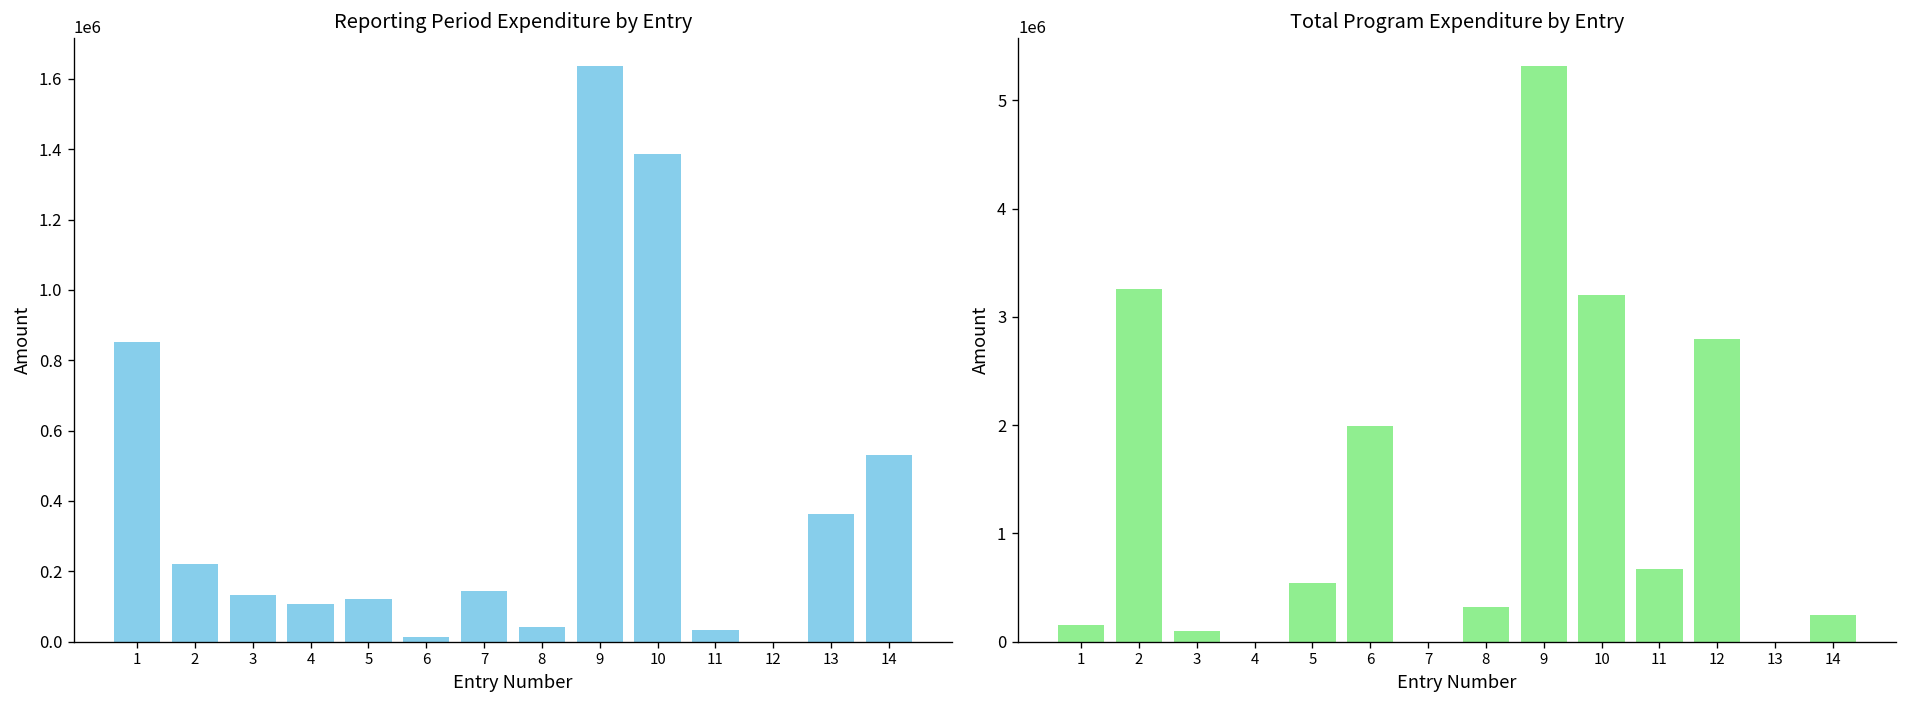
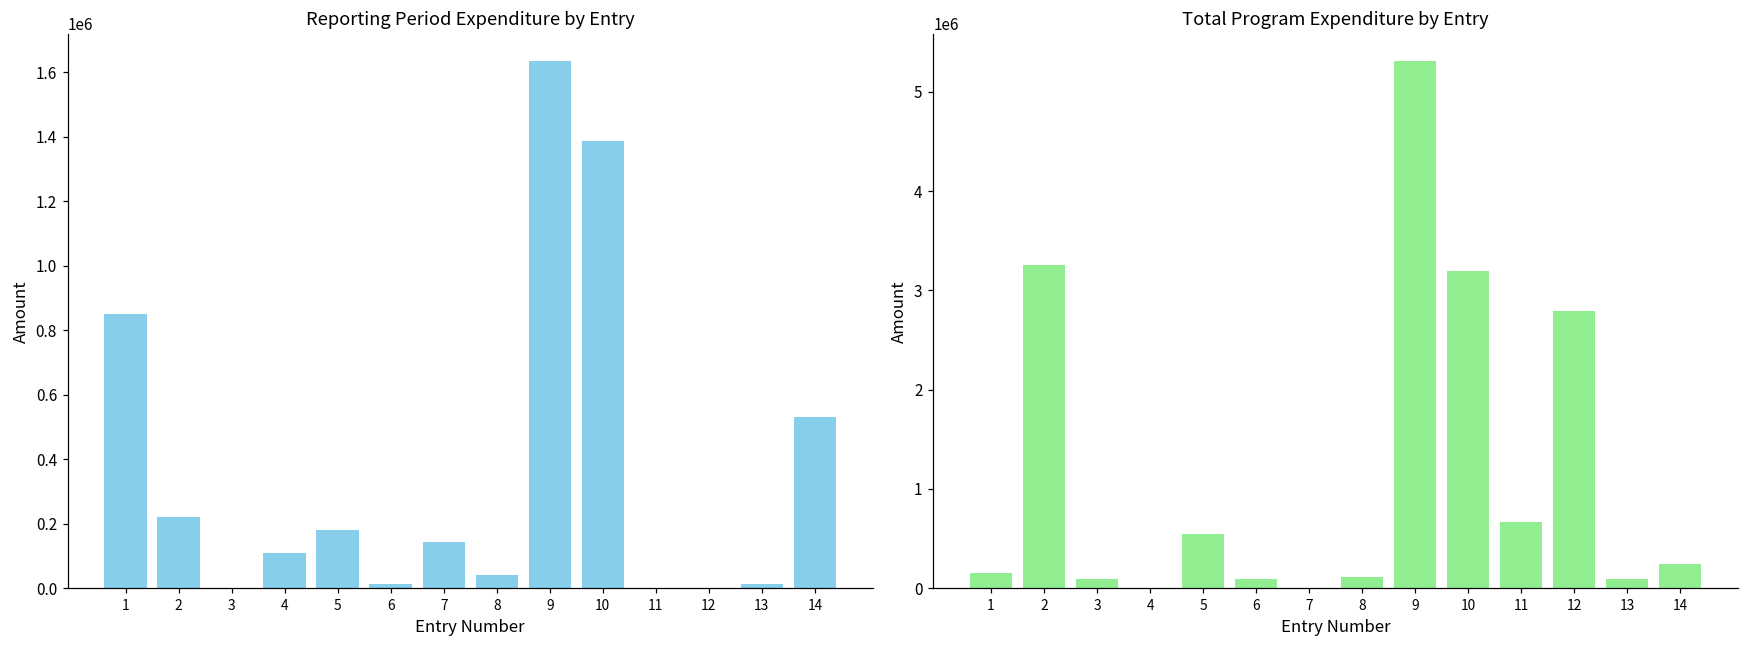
  {
    "Reporting Period Expenditure by Entry": {
      "1": 850000,
      "2": 220000,
-     "3": 130000,
+     "3": 0,
      "4": 110000,
-     "5": 120000,
+     "5": 180000,
      "6": 10000,
      "7": 140000,
      "8": 40000,
      "9": 1640000,
      "10": 1390000,
-     "11": 30000,
+     "11": 0,
      "12": 0,
-     "13": 360000,
+     "13": 10000,
      "14": 530000
    },
    "Total Program Expenditure by Entry": {
      "1": 200000,
      "2": 3300000,
      "3": 100000,
      "4": 0,
      "5": 500000,
-     "6": 2000000,
+     "6": 100000,
      "7": 0,
-     "8": 300000,
+     "8": 100000,
      "9": 5300000,
      "10": 3200000,
      "11": 700000,
      "12": 2800000,
-     "13": 0,
+     "13": 100000,
      "14": 200000
    }
  }
